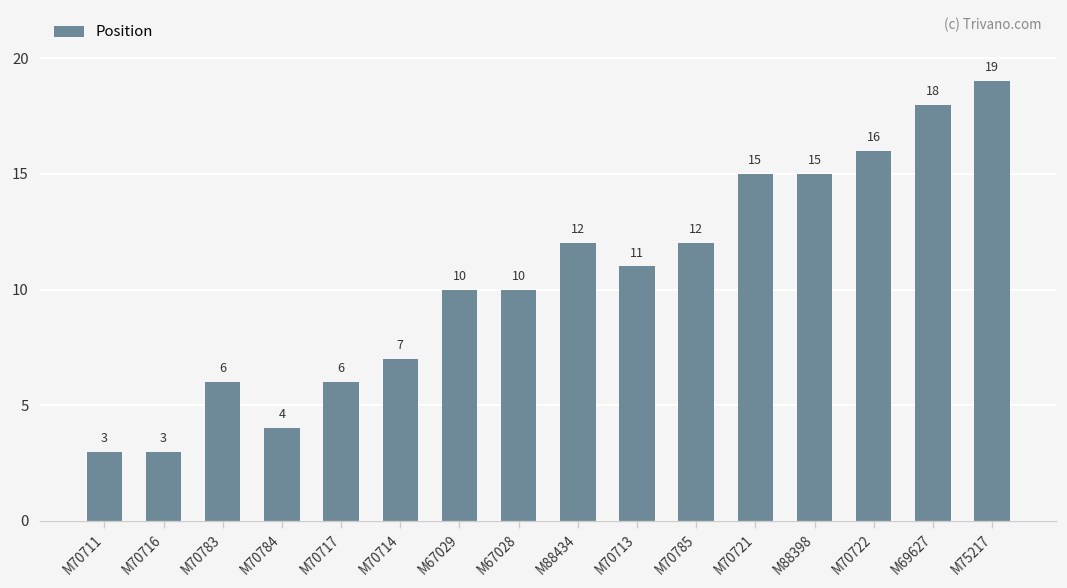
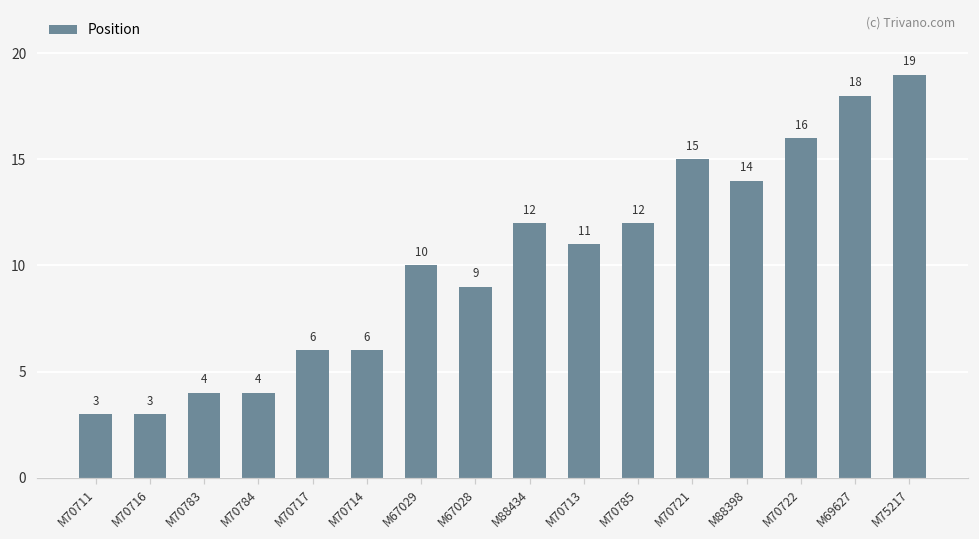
  {
    "M70711": 3,
    "M70716": 3,
-   "M70783": 6,
+   "M70783": 4,
    "M70784": 4,
    "M70717": 6,
-   "M70714": 7,
+   "M70714": 6,
    "M67029": 10,
-   "M67028": 10,
+   "M67028": 9,
    "M88434": 12,
    "M70713": 11,
    "M70785": 12,
    "M70721": 15,
-   "M88398": 15,
+   "M88398": 14,
    "M70722": 16,
    "M69627": 18,
    "M75217": 19
  }
